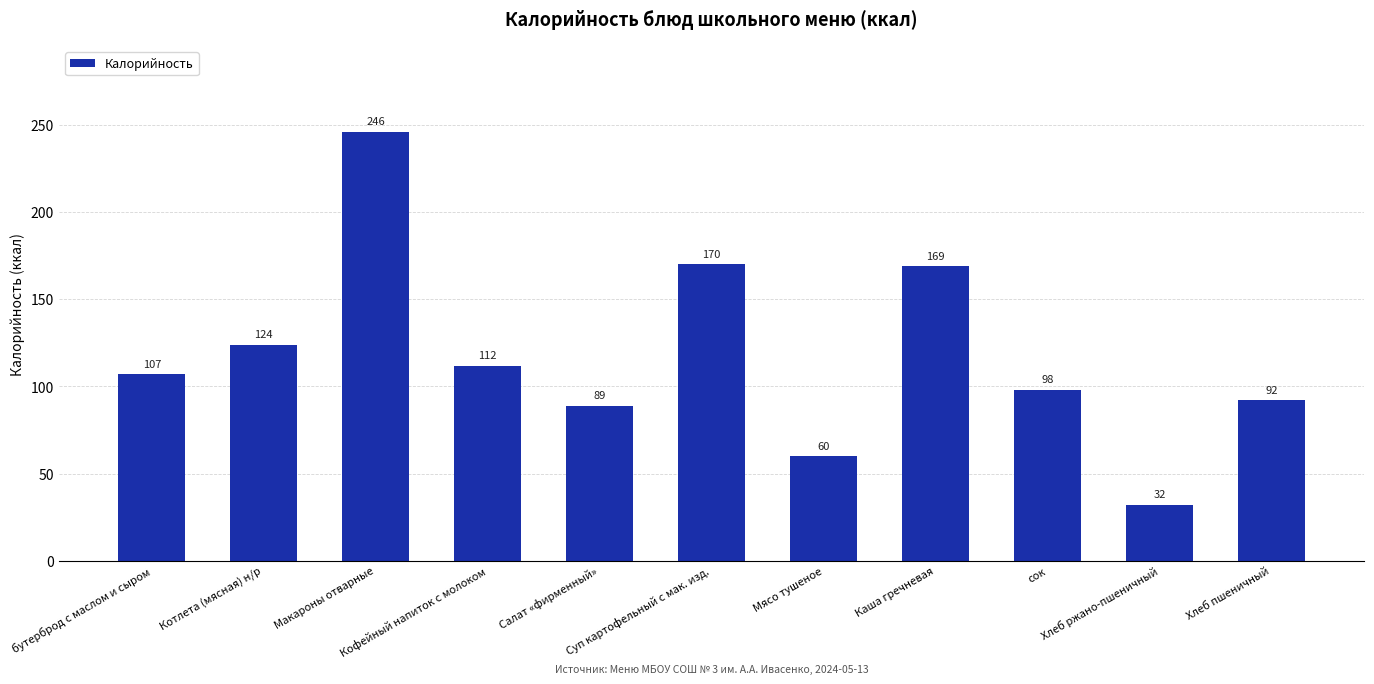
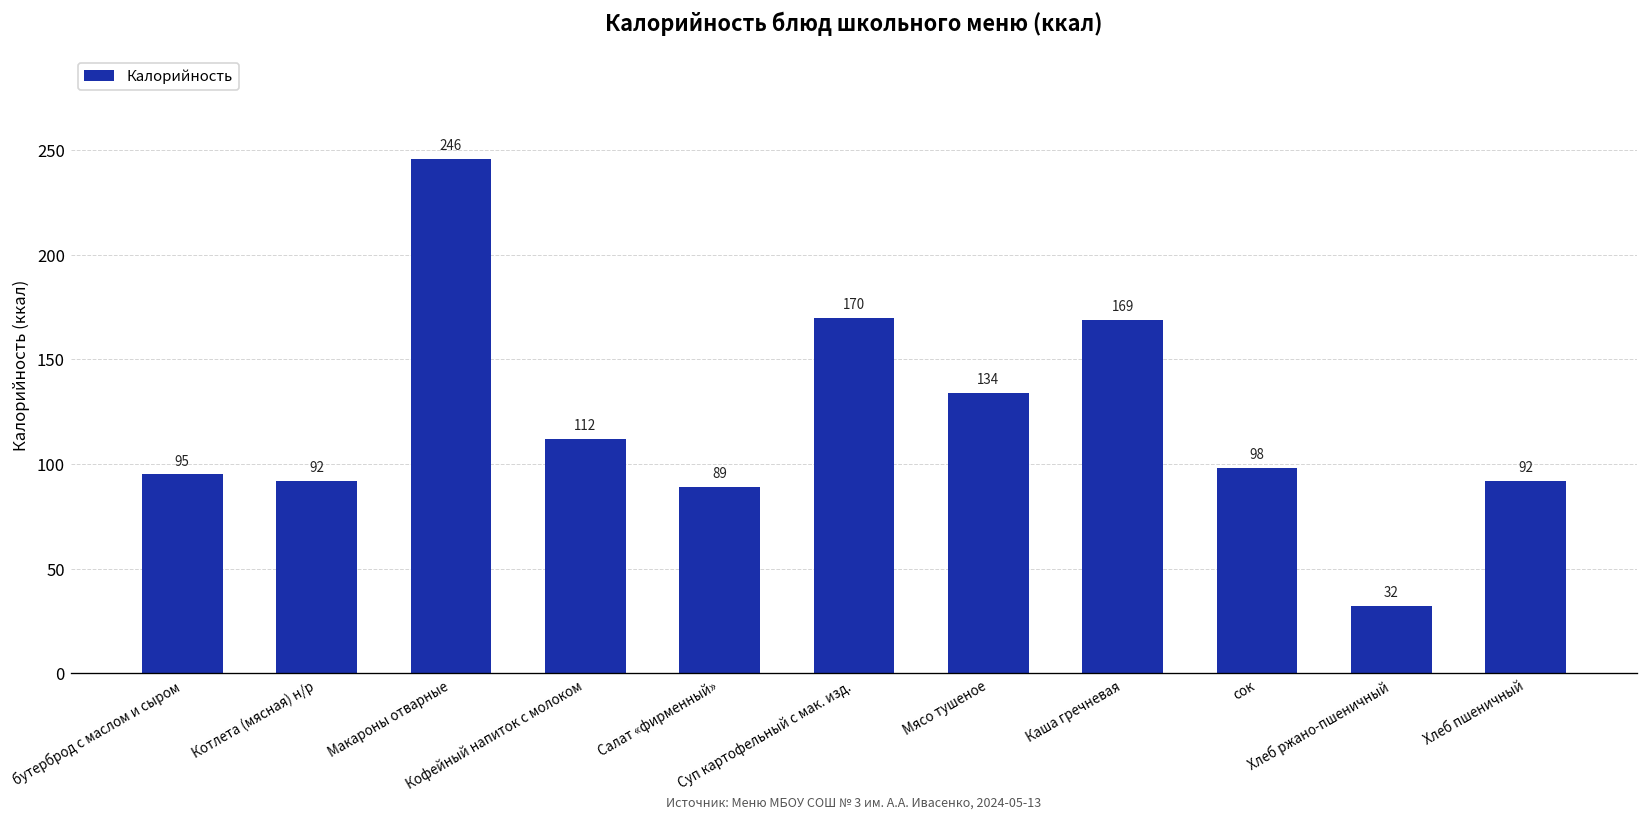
  {
-   "бутерброд с маслом и сыром": 107,
-   "Котлета (мясная) н/р": 124,
+   "бутерброд с маслом и сыром": 95,
+   "Котлета (мясная) н/р": 92,
    "Макароны отварные": 246,
    "Кофейный напиток с молоком": 112,
    "Салат «фирменный»": 89,
    "Суп картофельный с мак. изд.": 170,
-   "Мясо тушеное": 60,
+   "Мясо тушеное": 134,
    "Каша гречневая": 169,
    "сок": 98,
    "Хлеб ржано-пшеничный": 32,
    "Хлеб пшеничный": 92
  }
